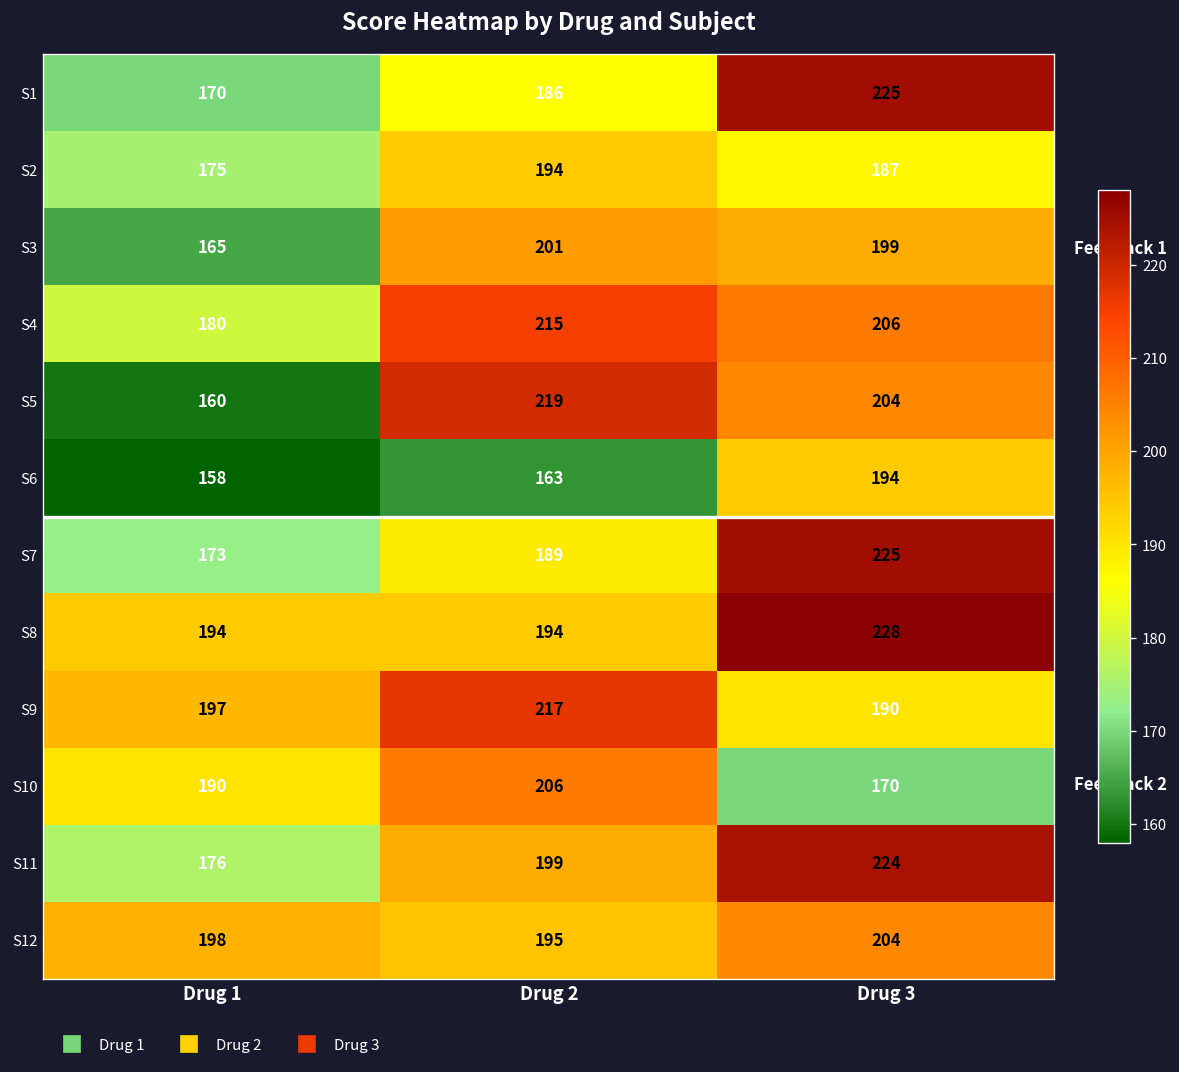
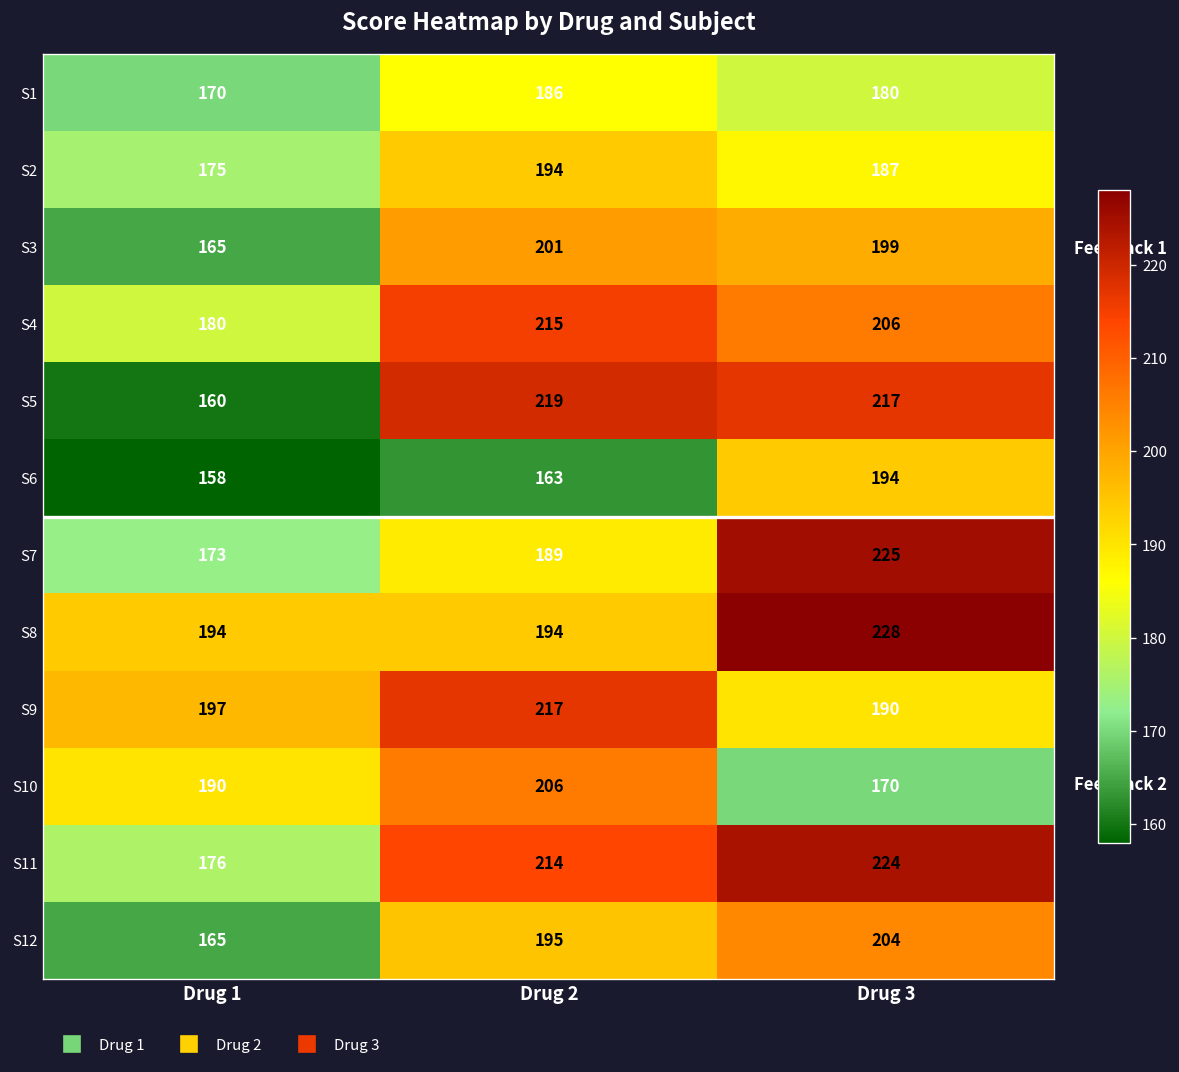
  {
    "S1": {
      "Drug 1": 170,
      "Drug 2": 186,
-     "Drug 3": 225
+     "Drug 3": 180
    },
    "S2": {
      "Drug 1": 175,
      "Drug 2": 194,
      "Drug 3": 187
    },
    "S3": {
      "Drug 1": 165,
      "Drug 2": 201,
      "Drug 3": 199
    },
    "S4": {
      "Drug 1": 180,
      "Drug 2": 215,
      "Drug 3": 206
    },
    "S5": {
      "Drug 1": 160,
      "Drug 2": 219,
-     "Drug 3": 204
+     "Drug 3": 217
    },
    "S6": {
      "Drug 1": 158,
      "Drug 2": 163,
      "Drug 3": 194
    },
    "S7": {
      "Drug 1": 173,
      "Drug 2": 189,
      "Drug 3": 225
    },
    "S8": {
      "Drug 1": 194,
      "Drug 2": 194,
      "Drug 3": 228
    },
    "S9": {
      "Drug 1": 197,
      "Drug 2": 217,
      "Drug 3": 190
    },
    "S10": {
      "Drug 1": 190,
      "Drug 2": 206,
      "Drug 3": 170
    },
    "S11": {
      "Drug 1": 176,
-     "Drug 2": 199,
+     "Drug 2": 214,
      "Drug 3": 224
    },
    "S12": {
-     "Drug 1": 198,
+     "Drug 1": 165,
      "Drug 2": 195,
      "Drug 3": 204
    }
  }
